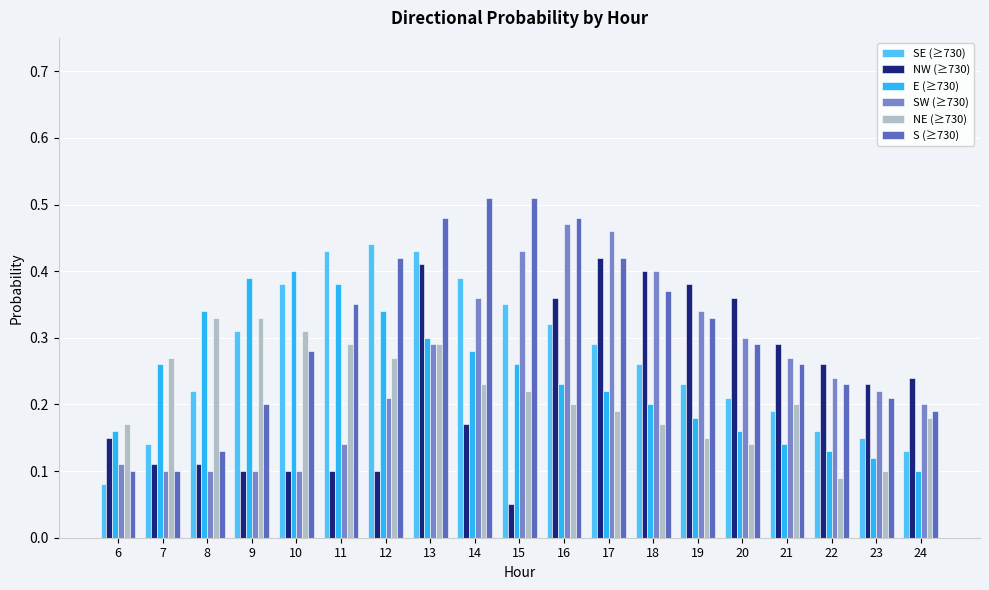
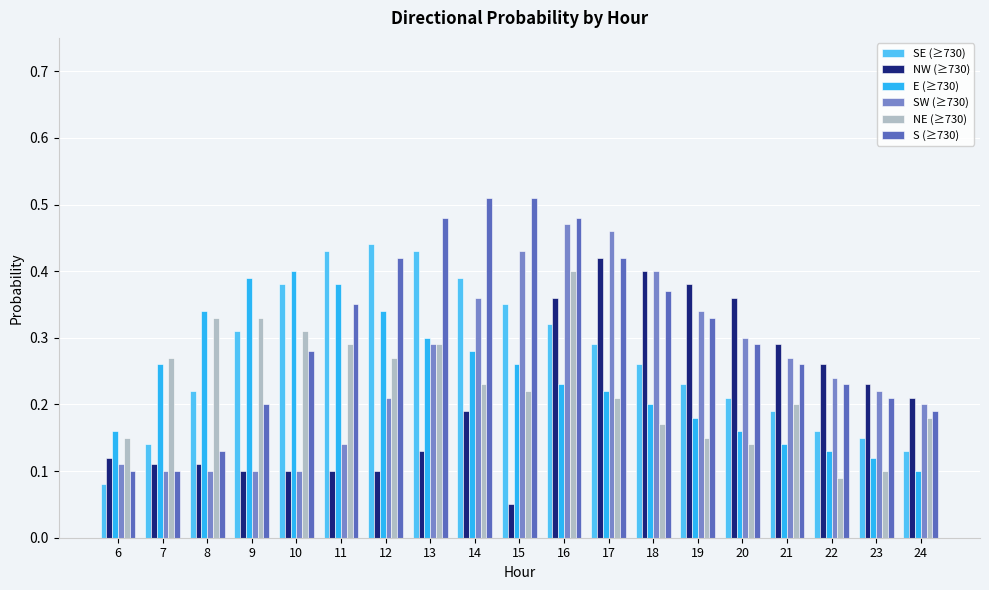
  {
    "NW (≥730)": {
-     "6": 0.15,
+     "6": 0.12,
      "7": 0.11,
      "8": 0.11,
      "9": 0.10,
      "10": 0.10,
      "11": 0.10,
      "12": 0.10,
-     "13": 0.41,
-     "14": 0.17,
+     "13": 0.13,
+     "14": 0.19,
      "15": 0.05,
      "16": 0.36,
      "17": 0.42,
      "18": 0.40,
      "19": 0.38,
      "20": 0.36,
      "21": 0.29,
      "22": 0.26,
      "23": 0.23,
-     "24": 0.24
+     "24": 0.21
    },
    "NE (≥730)": {
-     "6": 0.17,
+     "6": 0.15,
      "7": 0.27,
      "8": 0.33,
      "9": 0.33,
      "10": 0.31,
      "11": 0.29,
      "12": 0.27,
      "13": 0.29,
      "14": 0.23,
      "15": 0.22,
-     "16": 0.2,
-     "17": 0.19,
+     "16": 0.4,
+     "17": 0.21,
      "18": 0.17,
      "19": 0.15,
      "20": 0.14,
      "21": 0.20,
      "22": 0.09,
      "23": 0.10,
      "24": 0.18
    }
  }
